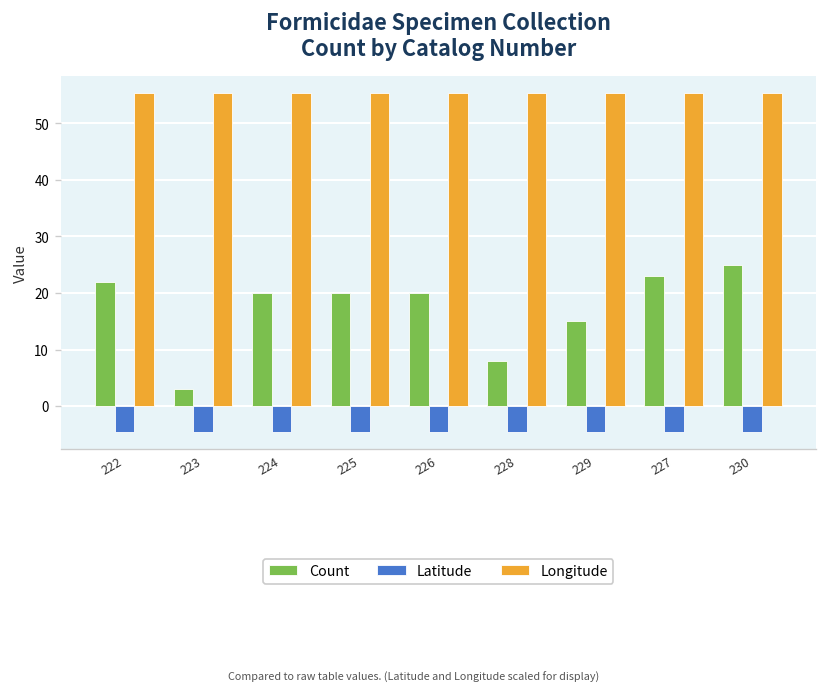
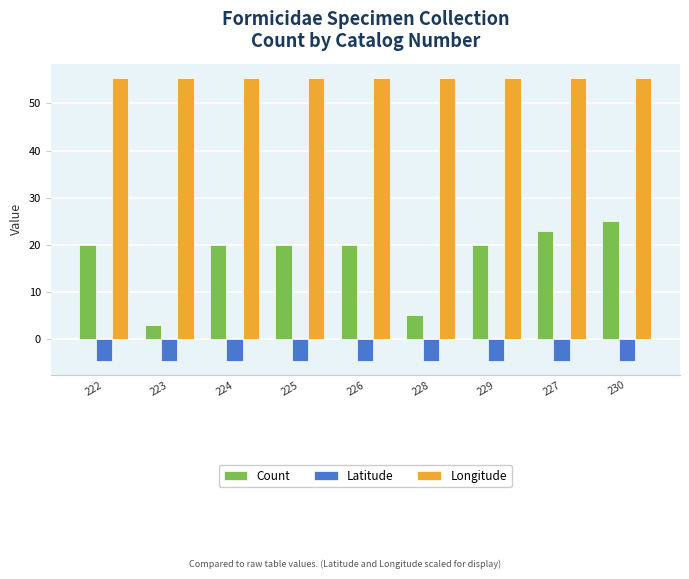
  {
    "Count": {
-     "222": 22,
+     "222": 20,
      "223": 3,
      "224": 20,
      "225": 20,
      "226": 20,
-     "228": 8,
-     "229": 15,
+     "228": 5,
+     "229": 20,
      "227": 23,
      "230": 25
    },
    "Latitude": {
      "222": -5,
      "223": -5,
      "224": -5,
      "225": -5,
      "226": -5,
      "228": -5,
      "229": -5,
      "227": -5,
      "230": -5
    },
    "Longitude": {
      "222": 55,
      "223": 55,
      "224": 55,
      "225": 55,
      "226": 55,
      "228": 55,
      "229": 55,
      "227": 55,
      "230": 55
    }
  }
